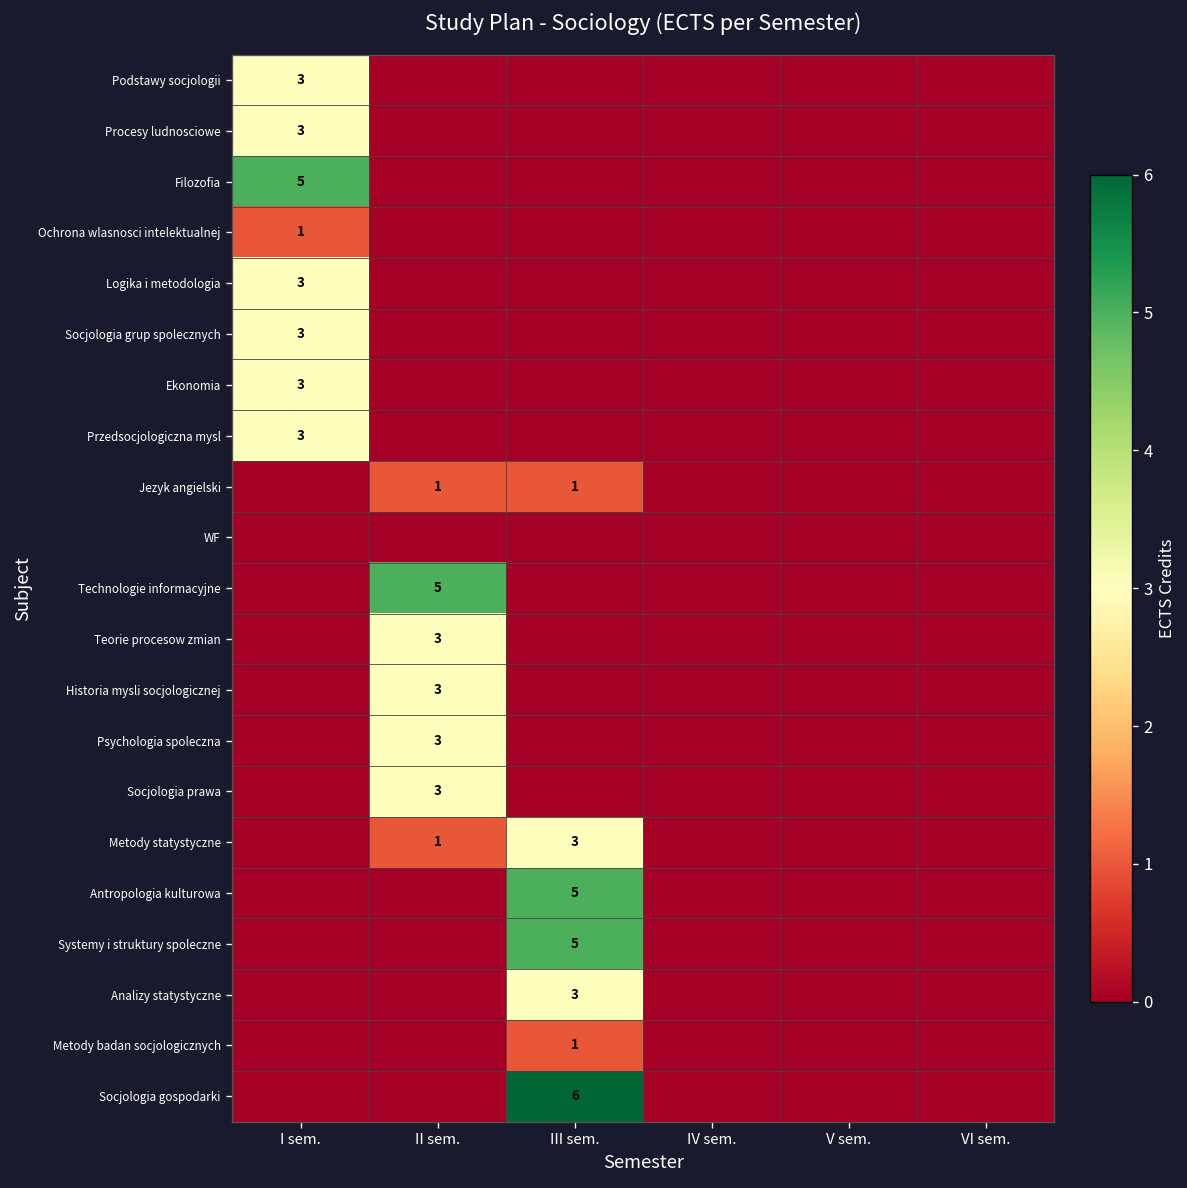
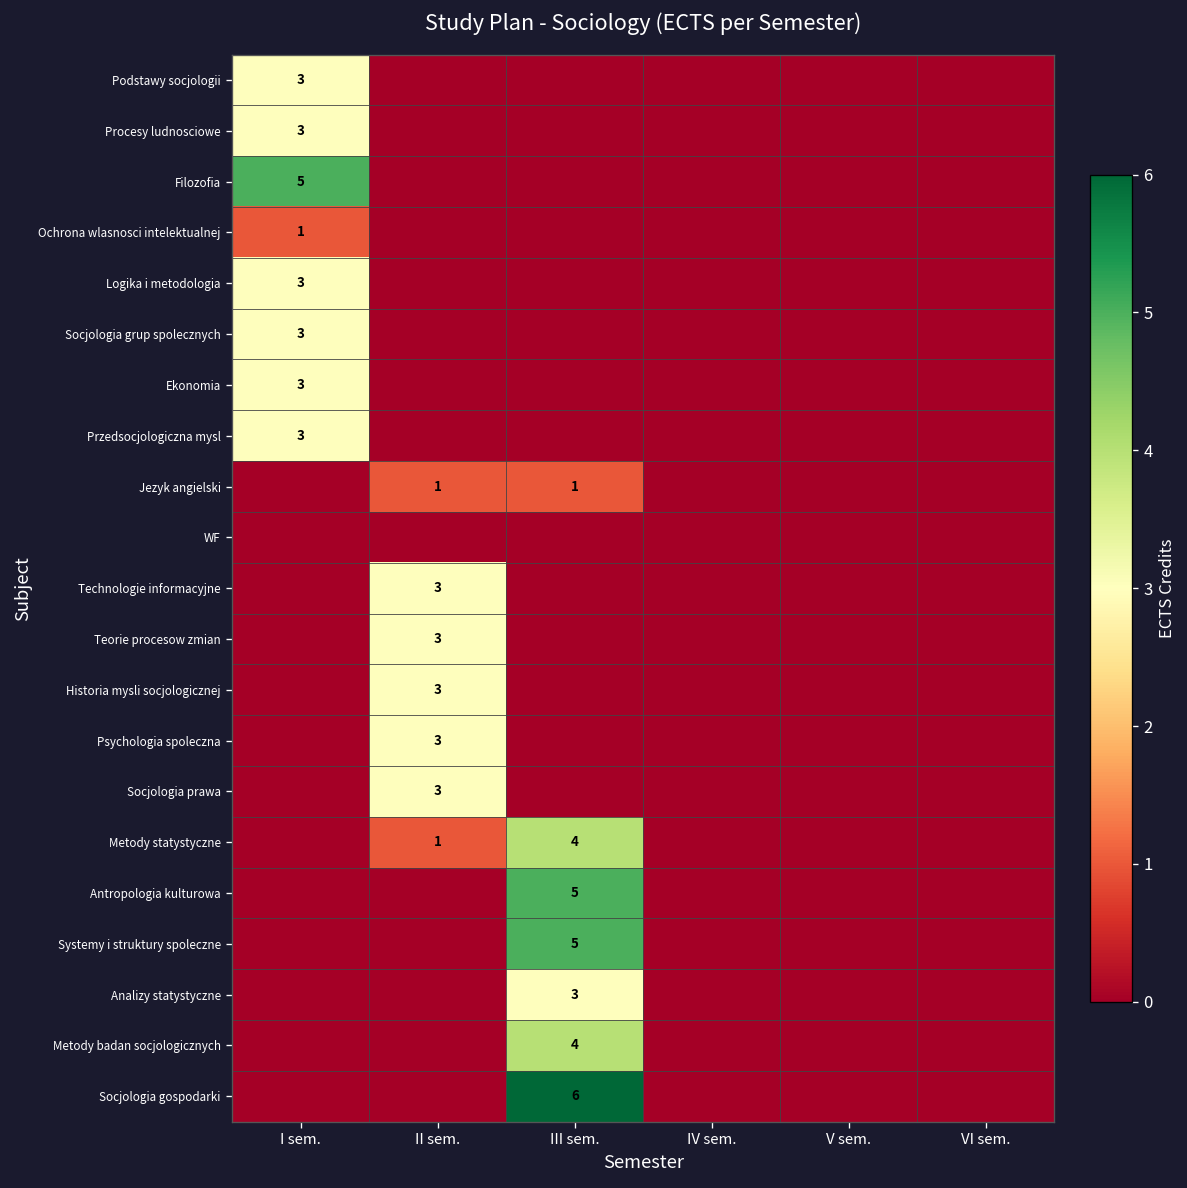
  {
    "Podstawy socjologii": {
      "I sem.": 3
    },
    "Procesy ludnosciowe": {
      "I sem.": 3
    },
    "Filozofia": {
      "I sem.": 5
    },
    "Ochrona wlasnosci intelektualnej": {
      "I sem.": 1
    },
    "Logika i metodologia": {
      "I sem.": 3
    },
    "Socjologia grup spolecznych": {
      "I sem.": 3
    },
    "Ekonomia": {
      "I sem.": 3
    },
    "Przedsocjologiczna mysl": {
      "I sem.": 3
    },
    "Jezyk angielski": {
      "II sem.": 1,
      "III sem.": 1
    },
    "Technologie informacyjne": {
-     "II sem.": 5
+     "II sem.": 3
    },
    "Teorie procesow zmian": {
      "II sem.": 3
    },
    "Historia mysli socjologicznej": {
      "II sem.": 3
    },
    "Psychologia spoleczna": {
      "II sem.": 3
    },
    "Socjologia prawa": {
      "II sem.": 3
    },
    "Metody statystyczne": {
      "II sem.": 1,
-     "III sem.": 3
+     "III sem.": 4
    },
    "Antropologia kulturowa": {
      "III sem.": 5
    },
    "Systemy i struktury spoleczne": {
      "III sem.": 5
    },
    "Analizy statystyczne": {
      "III sem.": 3
    },
    "Metody badan socjologicznych": {
-     "III sem.": 1
+     "III sem.": 4
    },
    "Socjologia gospodarki": {
      "III sem.": 6
    }
  }
